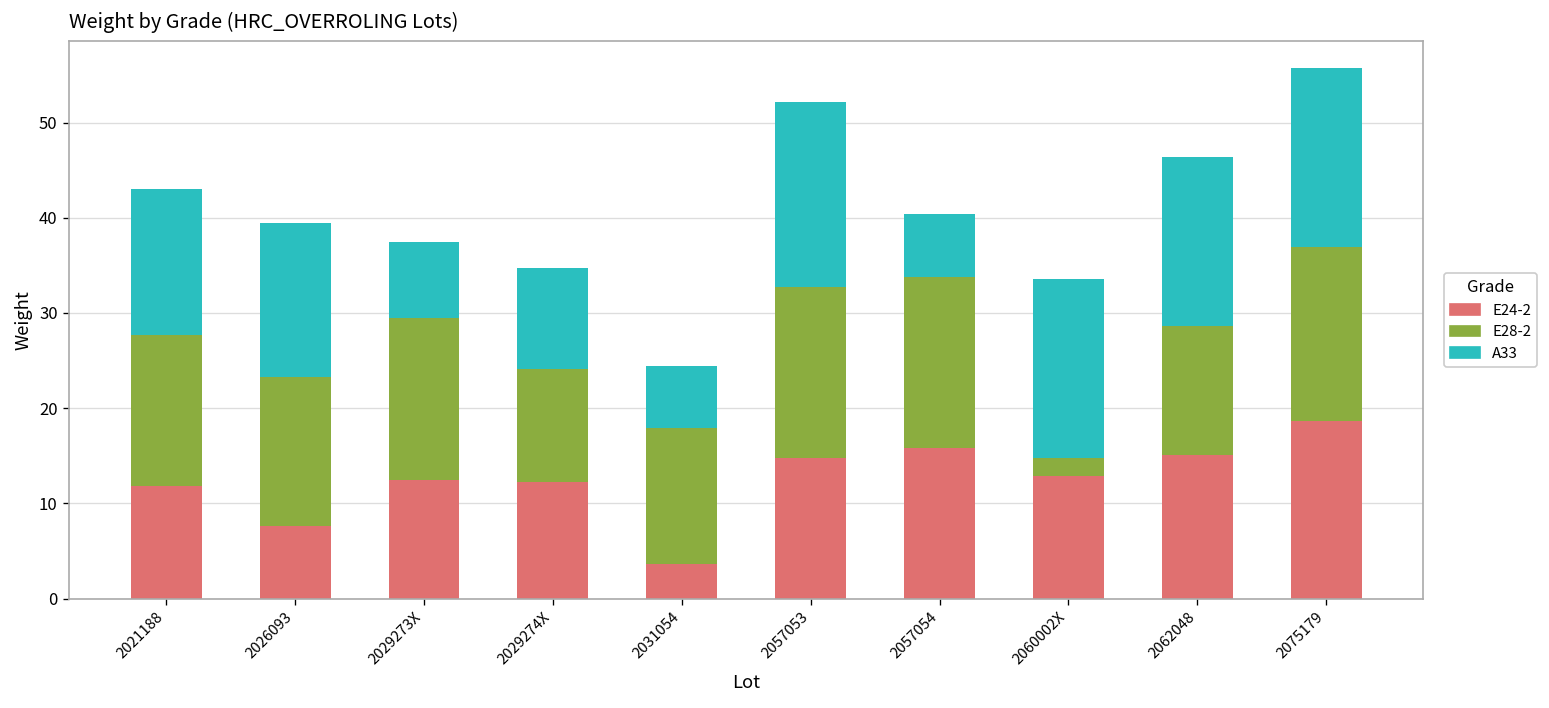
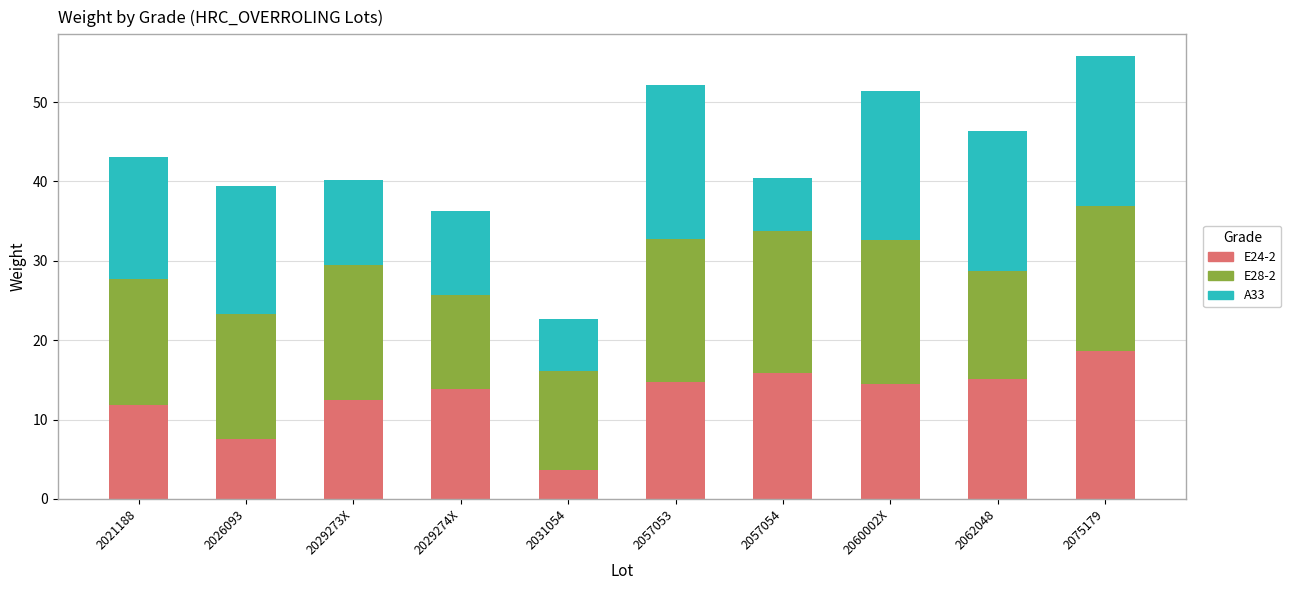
  {
    "E24-2": {
      "2021188": 12,
      "2026093": 8,
      "2029273X": 12,
-     "2029274X": 12,
+     "2029274X": 14,
      "2031054": 4,
      "2057053": 15,
      "2057054": 16,
-     "2060002X": 13,
+     "2060002X": 15,
      "2062048": 15,
      "2075179": 19
    },
    "E28-2": {
      "2021188": 16,
      "2026093": 16,
      "2029273X": 17,
      "2029274X": 12,
-     "2031054": 14,
+     "2031054": 13,
      "2057053": 18,
      "2057054": 18,
-     "2060002X": 2,
+     "2060002X": 18,
      "2062048": 14,
      "2075179": 18
    },
    "A33": {
      "2021188": 15,
      "2026093": 16,
-     "2029273X": 8,
+     "2029273X": 11,
      "2029274X": 11,
      "2031054": 7,
      "2057053": 19,
      "2057054": 7,
      "2060002X": 19,
      "2062048": 18,
      "2075179": 19
    }
  }
